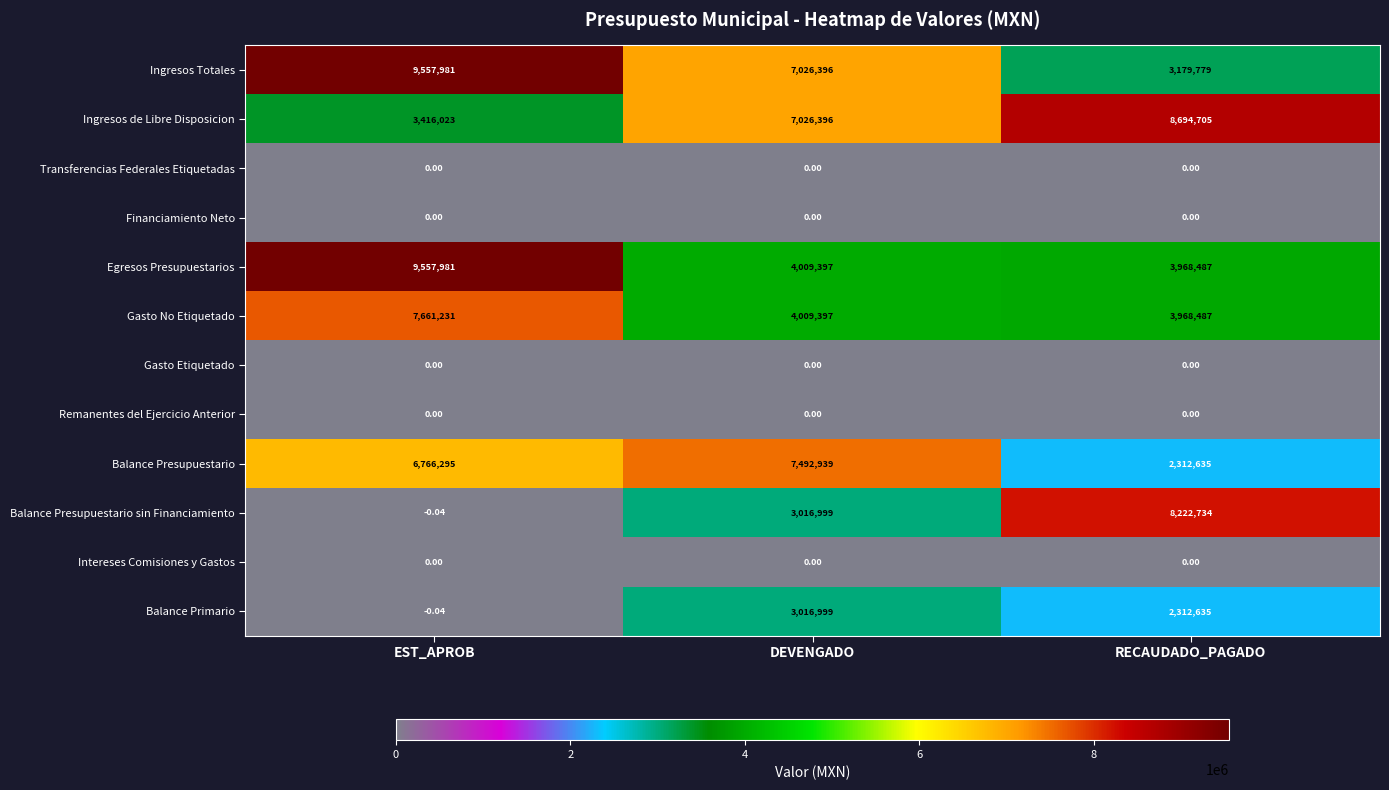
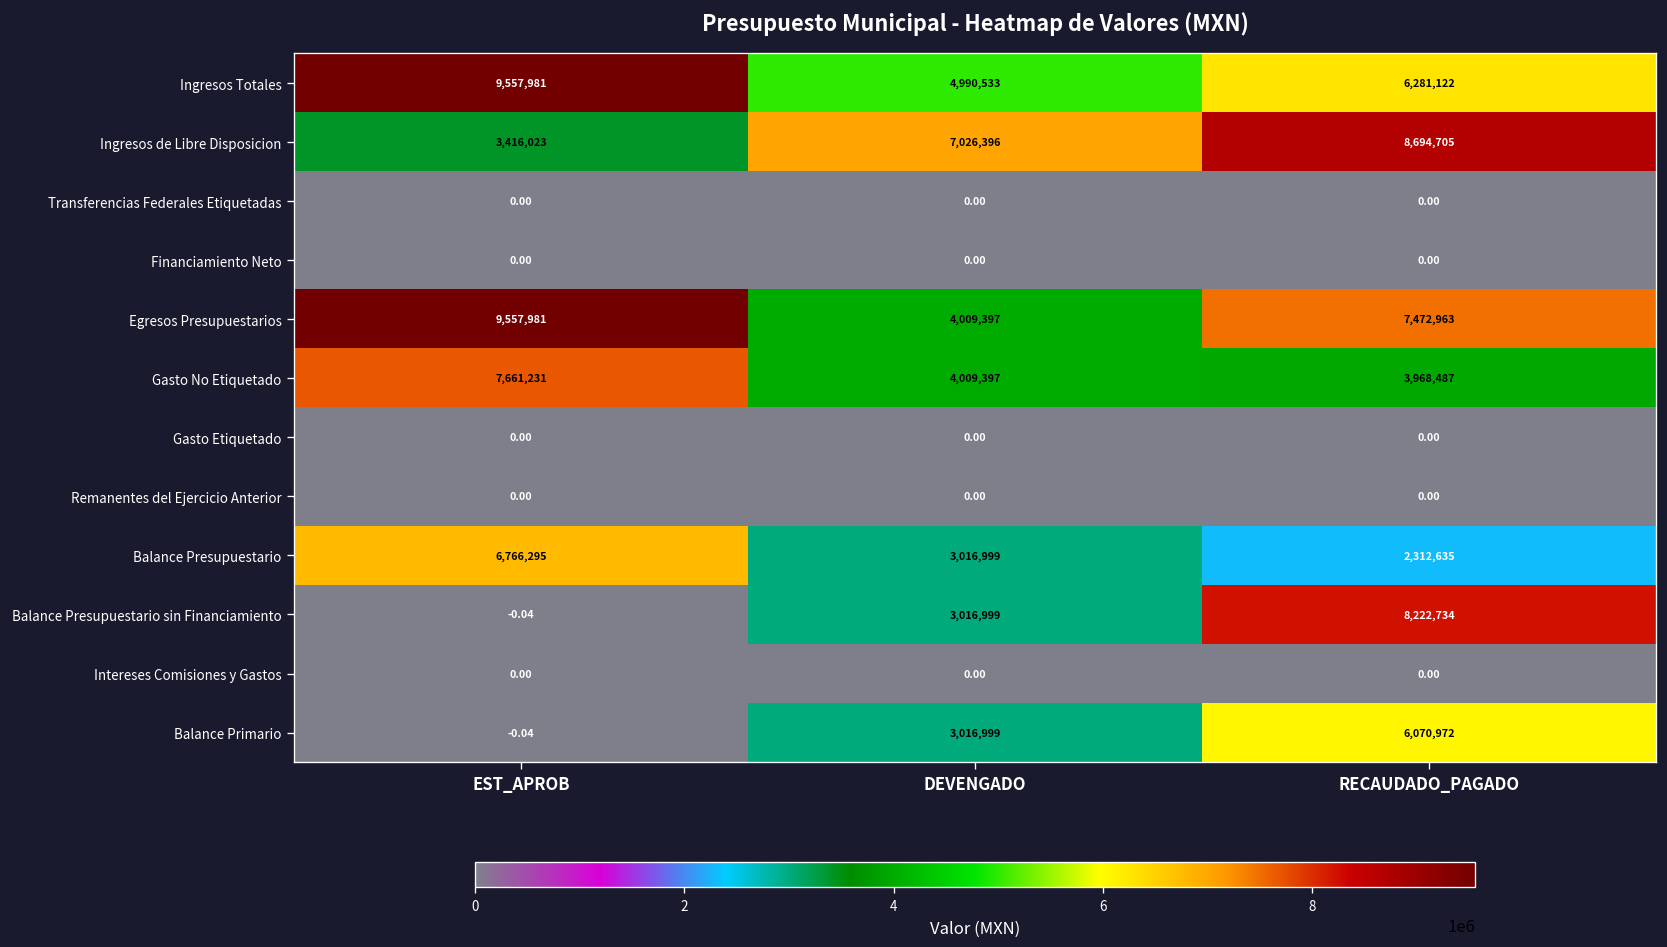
  {
    "Ingresos Totales": {
      "EST_APROB": "9,557,981",
-     "DEVENGADO": "7,026,396",
-     "RECAUDADO_PAGADO": "3,179,779"
+     "DEVENGADO": "4,990,533",
+     "RECAUDADO_PAGADO": "6,281,122"
    },
    "Ingresos de Libre Disposicion": {
      "EST_APROB": "3,416,023",
      "DEVENGADO": "7,026,396",
      "RECAUDADO_PAGADO": "8,694,705"
    },
    "Transferencias Federales Etiquetadas": {
      "EST_APROB": "0.00",
      "DEVENGADO": "0.00",
      "RECAUDADO_PAGADO": "0.00"
    },
    "Financiamiento Neto": {
      "EST_APROB": "0.00",
      "DEVENGADO": "0.00",
      "RECAUDADO_PAGADO": "0.00"
    },
    "Egresos Presupuestarios": {
      "EST_APROB": "9,557,981",
      "DEVENGADO": "4,009,397",
-     "RECAUDADO_PAGADO": "3,968,487"
+     "RECAUDADO_PAGADO": "7,472,963"
    },
    "Gasto No Etiquetado": {
      "EST_APROB": "7,661,231",
      "DEVENGADO": "4,009,397",
      "RECAUDADO_PAGADO": "3,968,487"
    },
    "Gasto Etiquetado": {
      "EST_APROB": "0.00",
      "DEVENGADO": "0.00",
      "RECAUDADO_PAGADO": "0.00"
    },
    "Remanentes del Ejercicio Anterior": {
      "EST_APROB": "0.00",
      "DEVENGADO": "0.00",
      "RECAUDADO_PAGADO": "0.00"
    },
    "Balance Presupuestario": {
      "EST_APROB": "6,766,295",
-     "DEVENGADO": "7,492,939",
+     "DEVENGADO": "3,016,999",
      "RECAUDADO_PAGADO": "2,312,635"
    },
    "Balance Presupuestario sin Financiamiento": {
      "EST_APROB": "-0.04",
      "DEVENGADO": "3,016,999",
      "RECAUDADO_PAGADO": "8,222,734"
    },
    "Intereses Comisiones y Gastos": {
      "EST_APROB": "0.00",
      "DEVENGADO": "0.00",
      "RECAUDADO_PAGADO": "0.00"
    },
    "Balance Primario": {
      "EST_APROB": "-0.04",
      "DEVENGADO": "3,016,999",
-     "RECAUDADO_PAGADO": "2,312,635"
+     "RECAUDADO_PAGADO": "6,070,972"
    }
  }
